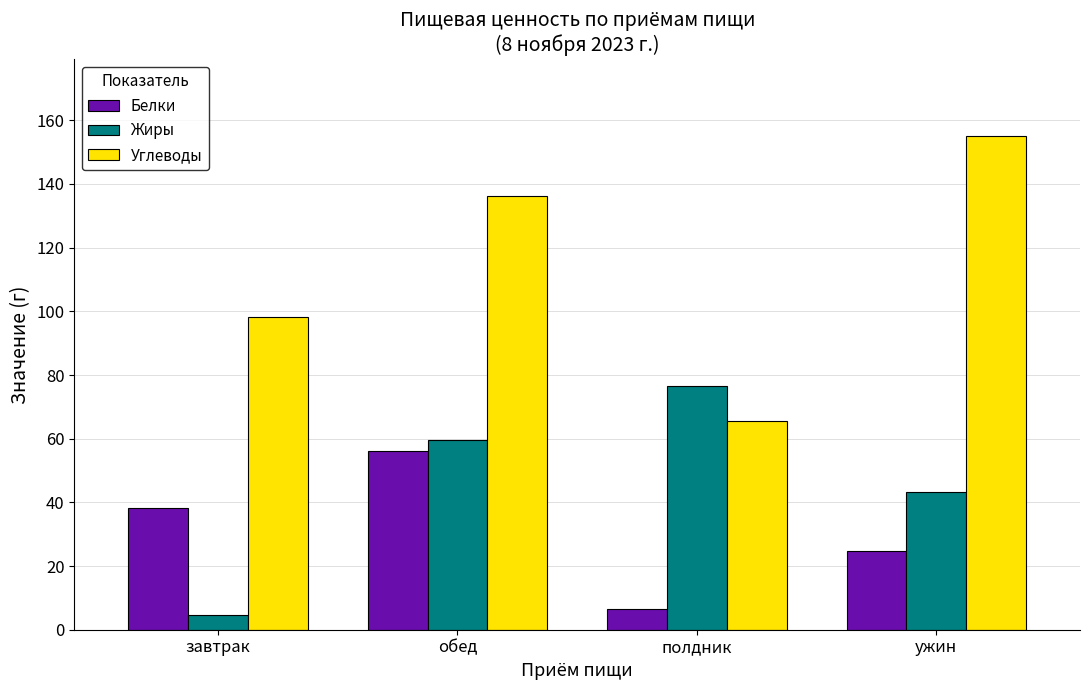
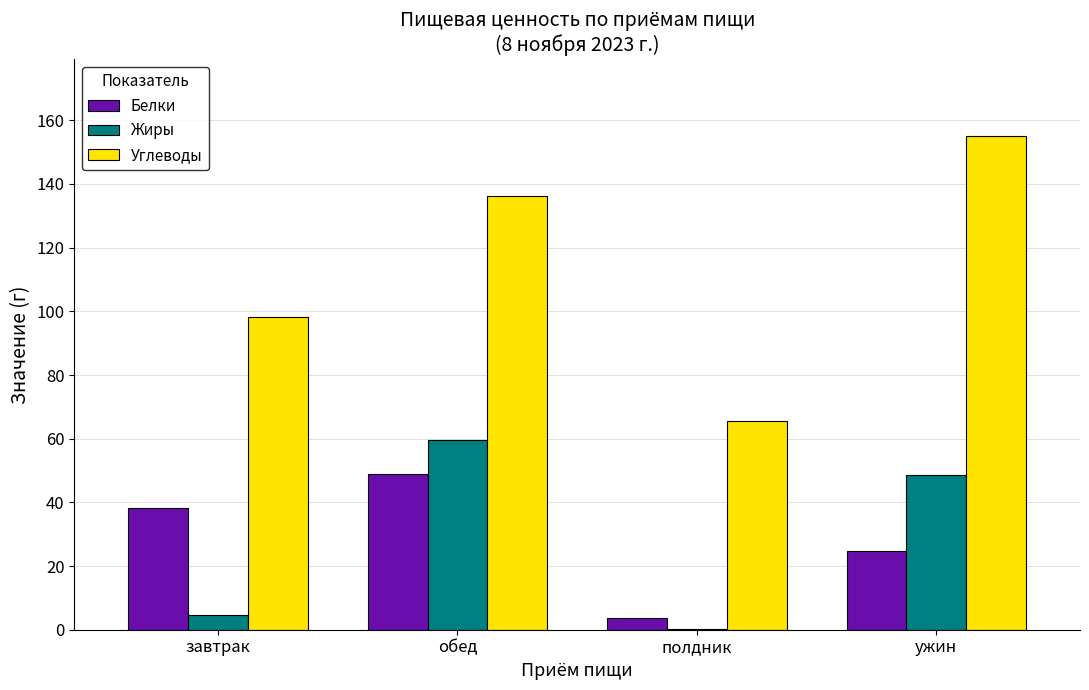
  {
    "Белки": {
      "завтрак": 38,
-     "обед": 56,
-     "полдник": 7,
+     "обед": 49,
+     "полдник": 4,
      "ужин": 25
    },
    "Жиры": {
      "завтрак": 5,
      "обед": 60,
-     "полдник": 77,
-     "ужин": 43
+     "полдник": 0,
+     "ужин": 49
    },
    "Углеводы": {
      "завтрак": 98,
      "обед": 136,
      "полдник": 66,
      "ужин": 155
    }
  }
